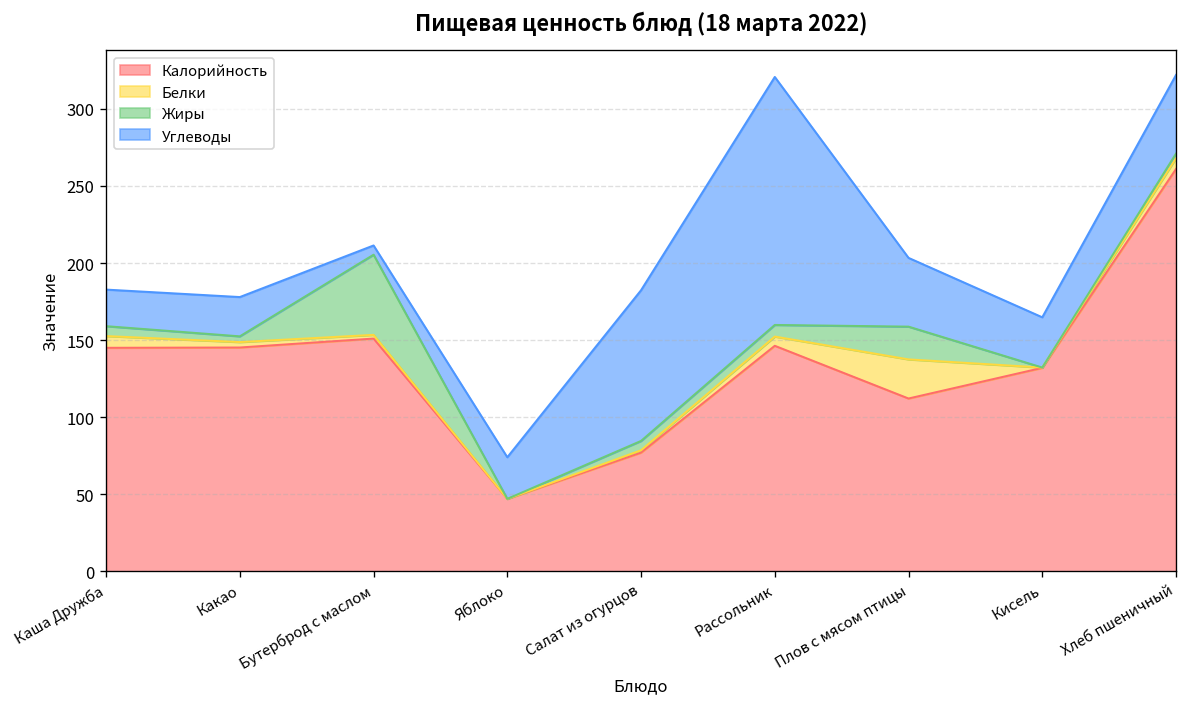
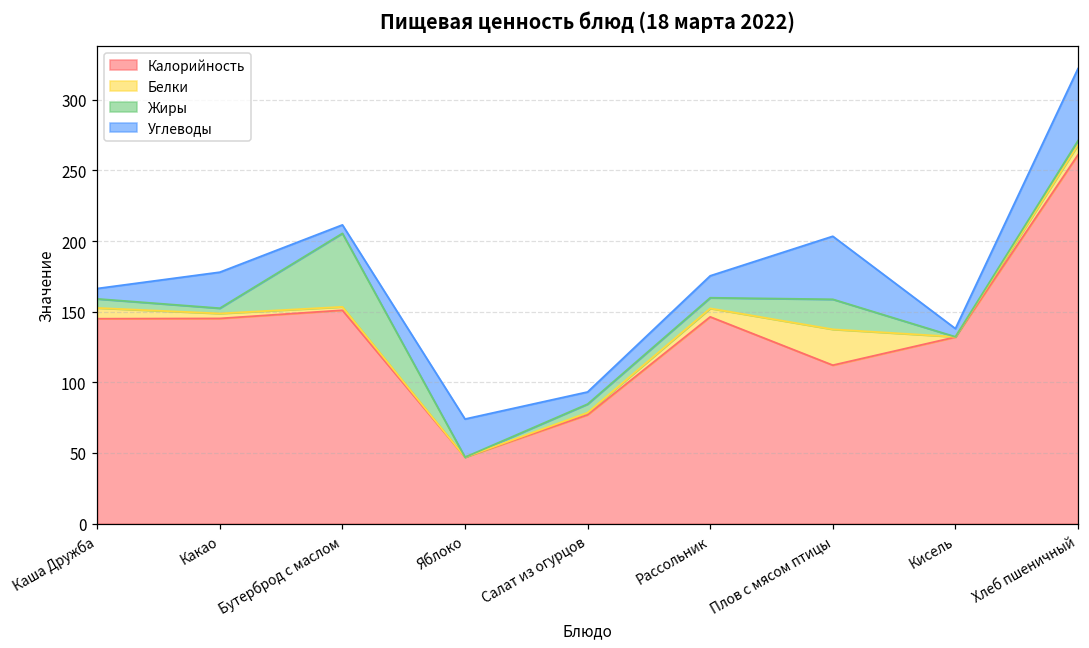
  {
    "Калорийность": {
      "Каша Дружба": 145,
      "Какао": 145,
      "Бутерброд с маслом": 151,
      "Рассольник": 146,
      "Плов с мясом птицы": 112,
      "Хлеб пшеничный": 261
    },
    "Белки": {
      "Каша Дружба": 8,
      "Какао": 4,
      "Бутерброд с маслом": 2,
      "Рассольник": 6,
      "Плов с мясом птицы": 25,
      "Хлеб пшеничный": 7
    },
    "Жиры": {
      "Каша Дружба": 6,
      "Какао": 4,
      "Бутерброд с маслом": 52,
      "Салат из огурцов": 6,
      "Рассольник": 8,
      "Плов с мясом птицы": 21,
      "Хлеб пшеничный": 3
    },
    "Углеводы": {
-     "Каша Дружба": 24,
+     "Каша Дружба": 7,
      "Какао": 25,
      "Бутерброд с маслом": 6,
      "Яблоко": 27,
-     "Салат из огурцов": 98,
-     "Рассольник": 161,
+     "Салат из огурцов": 9,
+     "Рассольник": 16,
      "Плов с мясом птицы": 45,
-     "Кисель": 33,
+     "Кисель": 6,
      "Хлеб пшеничный": 51
    }
  }
